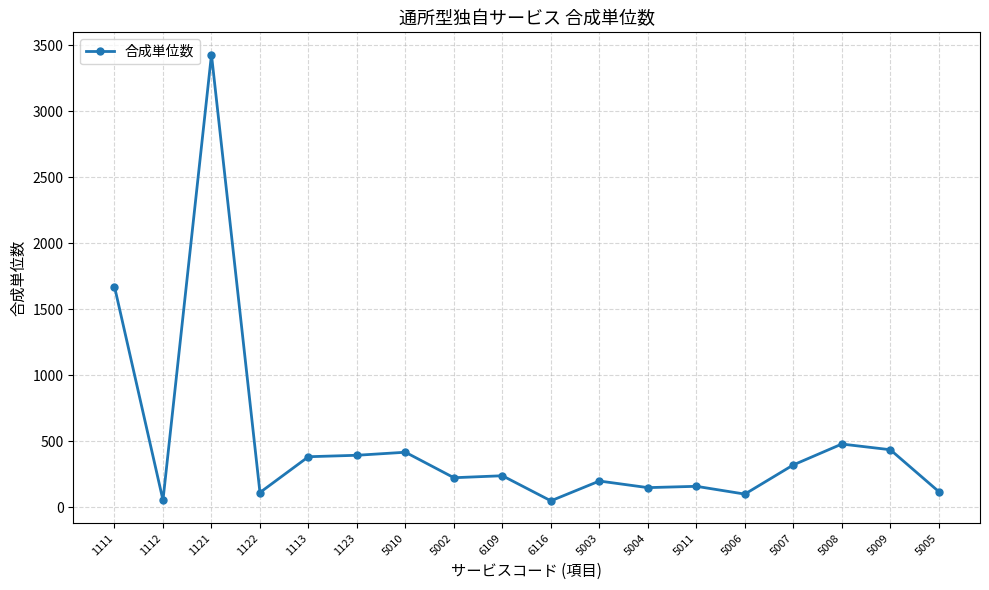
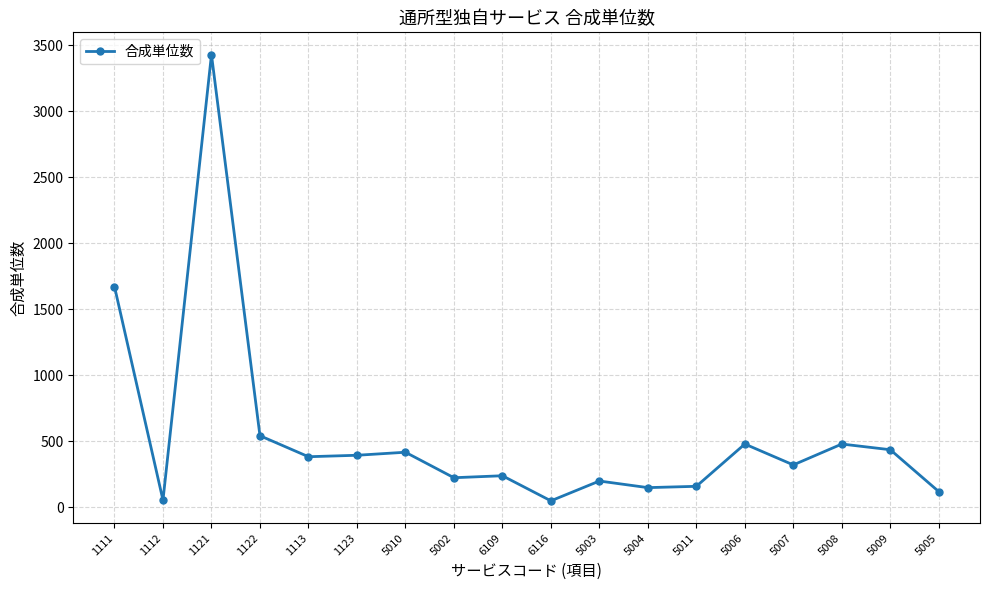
  {
    "1111": 1670,
    "1112": 60,
    "1121": 3430,
-   "1122": 110,
+   "1122": 540,
    "1113": 380,
    "1123": 400,
    "5010": 420,
    "5002": 230,
    "6109": 240,
    "6116": 50,
    "5003": 200,
    "5004": 150,
    "5011": 160,
-   "5006": 100,
+   "5006": 480,
    "5007": 320,
    "5008": 480,
    "5009": 440,
    "5005": 120
  }
